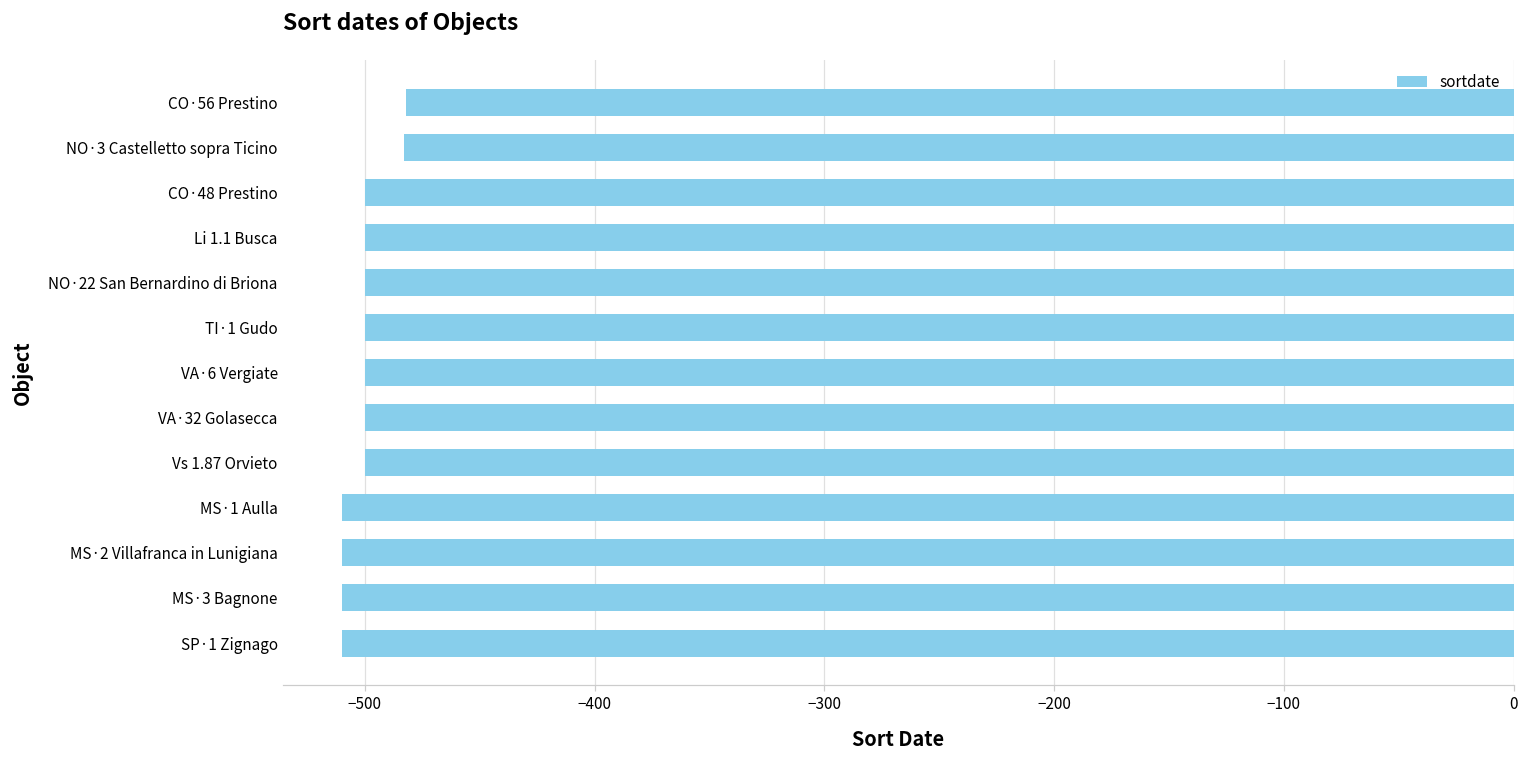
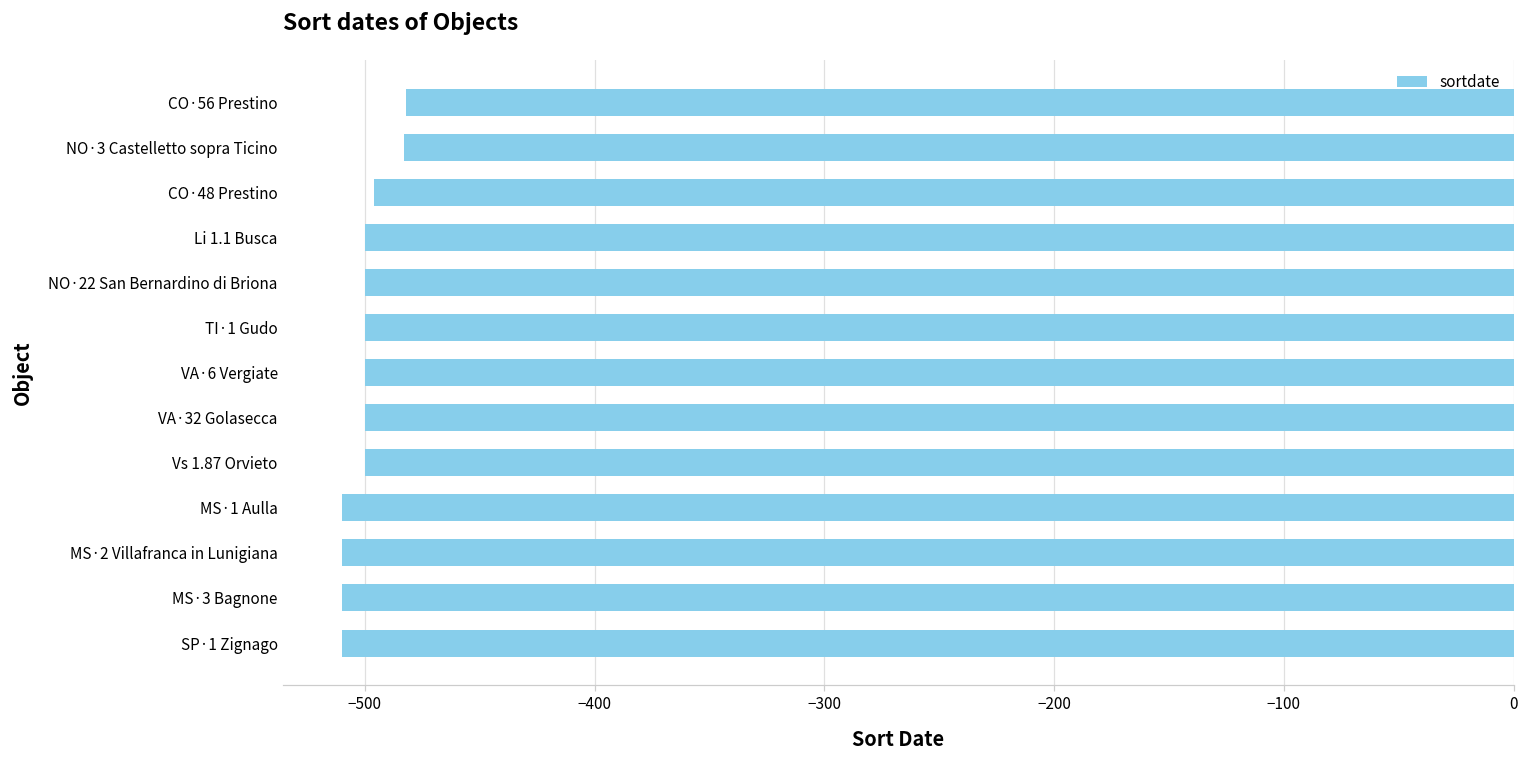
  {
    "CO·56 Prestino": -482,
    "NO·3 Castelletto sopra Ticino": -483,
-   "CO·48 Prestino": -500,
+   "CO·48 Prestino": -496,
    "Li 1.1 Busca": -500,
    "NO·22 San Bernardino di Briona": -500,
    "TI·1 Gudo": -500,
    "VA·6 Vergiate": -500,
    "VA·32 Golasecca": -500,
    "Vs 1.87 Orvieto": -500,
    "MS·1 Aulla": -510,
    "MS·2 Villafranca in Lunigiana": -510,
    "MS·3 Bagnone": -510,
    "SP·1 Zignago": -510
  }
